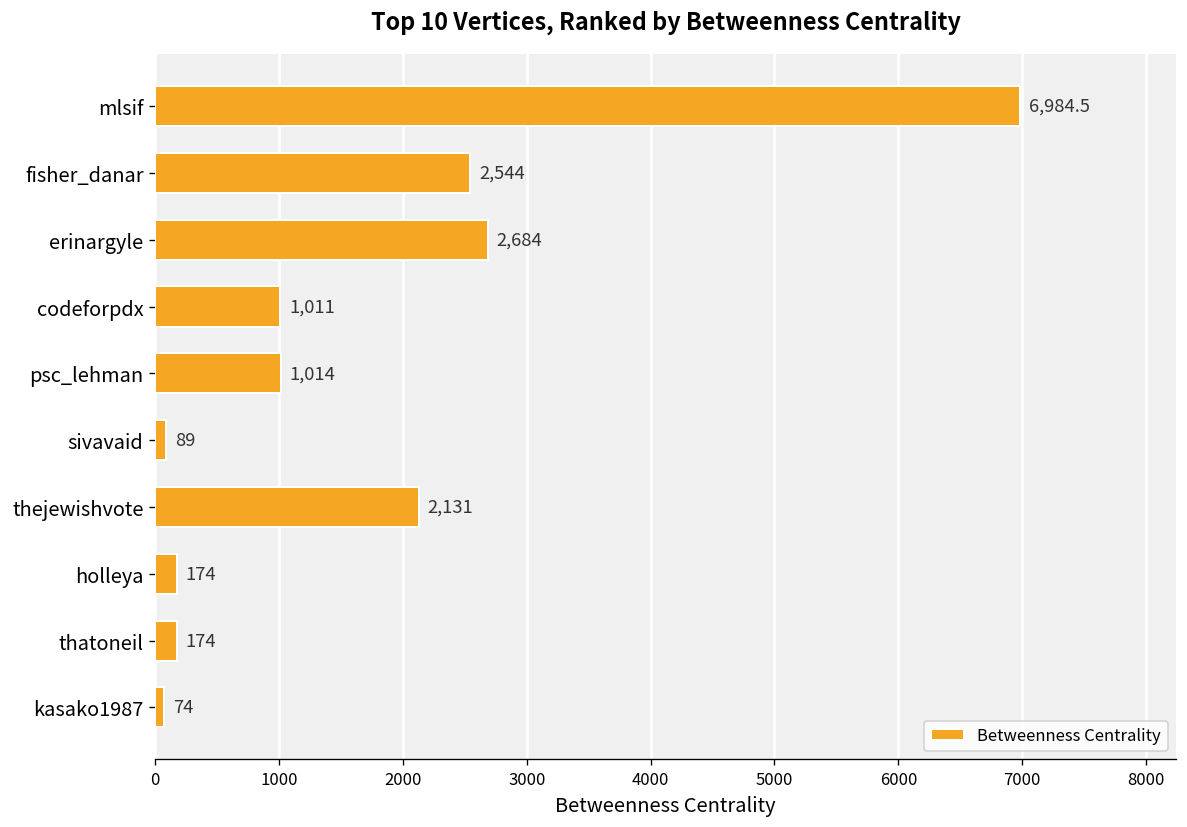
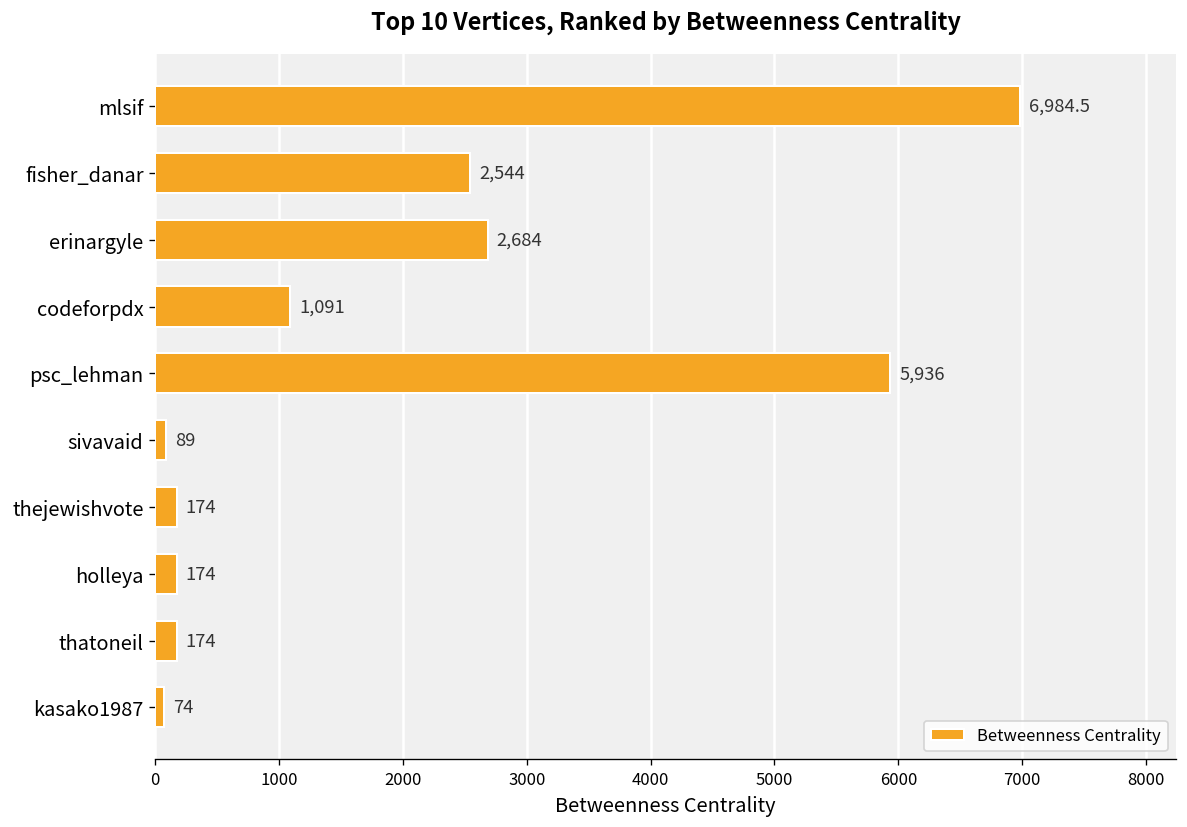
  {
    "mlsif": "6,984.5",
    "fisher_danar": "2,544",
    "erinargyle": "2,684",
-   "codeforpdx": "1,011",
-   "psc_lehman": "1,014",
+   "codeforpdx": "1,091",
+   "psc_lehman": "5,936",
    "sivavaid": "89",
-   "thejewishvote": "2,131",
+   "thejewishvote": "174",
    "holleya": "174",
    "thatoneil": "174",
    "kasako1987": "74"
  }
